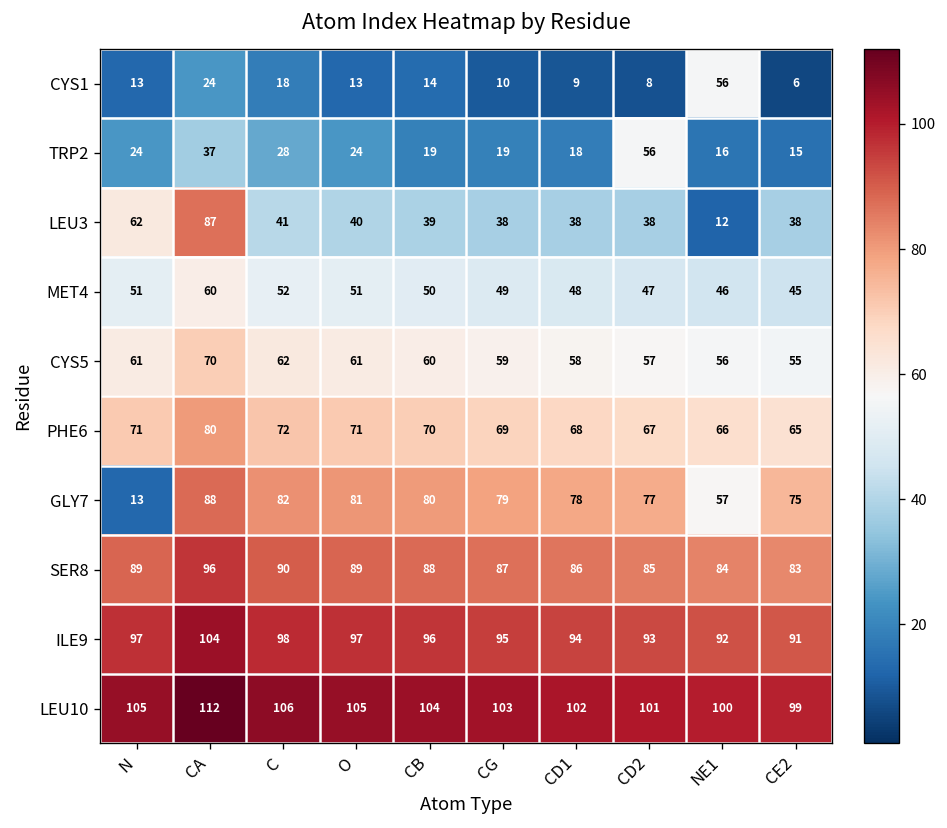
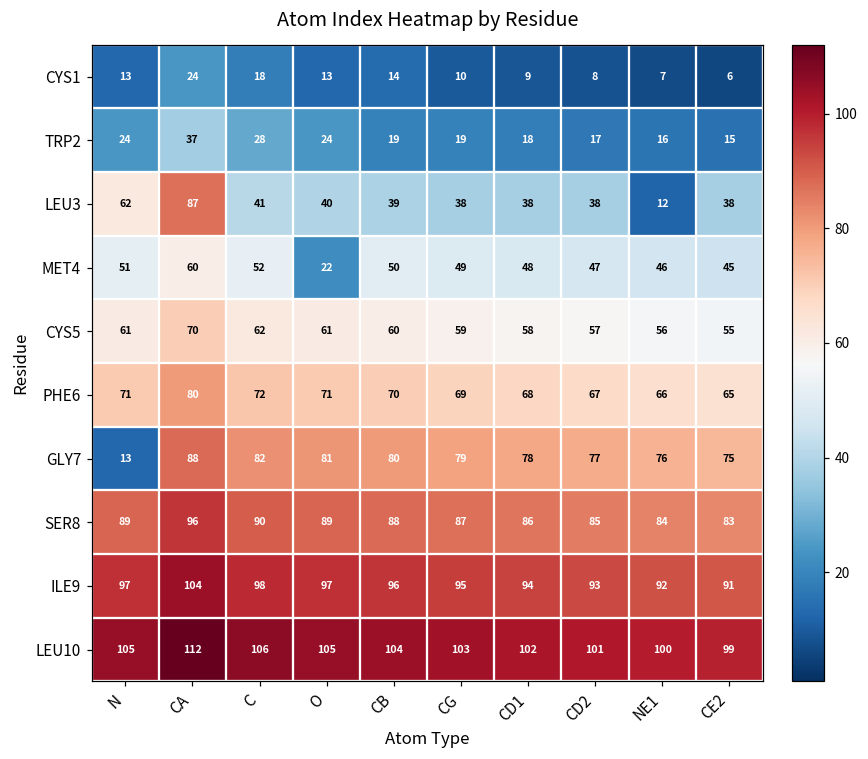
  {
    "CYS1": {
      "N": 13,
      "CA": 24,
      "C": 18,
      "O": 13,
      "CB": 14,
      "CG": 10,
      "CD1": 9,
      "CD2": 8,
-     "NE1": 56,
+     "NE1": 7,
      "CE2": 6
    },
    "TRP2": {
      "N": 24,
      "CA": 37,
      "C": 28,
      "O": 24,
      "CB": 19,
      "CG": 19,
      "CD1": 18,
-     "CD2": 56,
+     "CD2": 17,
      "NE1": 16,
      "CE2": 15
    },
    "LEU3": {
      "N": 62,
      "CA": 87,
      "C": 41,
      "O": 40,
      "CB": 39,
      "CG": 38,
      "CD1": 38,
      "CD2": 38,
      "NE1": 12,
      "CE2": 38
    },
    "MET4": {
      "N": 51,
      "CA": 60,
      "C": 52,
-     "O": 51,
+     "O": 22,
      "CB": 50,
      "CG": 49,
      "CD1": 48,
      "CD2": 47,
      "NE1": 46,
      "CE2": 45
    },
    "CYS5": {
      "N": 61,
      "CA": 70,
      "C": 62,
      "O": 61,
      "CB": 60,
      "CG": 59,
      "CD1": 58,
      "CD2": 57,
      "NE1": 56,
      "CE2": 55
    },
    "PHE6": {
      "N": 71,
      "CA": 80,
      "C": 72,
      "O": 71,
      "CB": 70,
      "CG": 69,
      "CD1": 68,
      "CD2": 67,
      "NE1": 66,
      "CE2": 65
    },
    "GLY7": {
      "N": 13,
      "CA": 88,
      "C": 82,
      "O": 81,
      "CB": 80,
      "CG": 79,
      "CD1": 78,
      "CD2": 77,
-     "NE1": 57,
+     "NE1": 76,
      "CE2": 75
    },
    "SER8": {
      "N": 89,
      "CA": 96,
      "C": 90,
      "O": 89,
      "CB": 88,
      "CG": 87,
      "CD1": 86,
      "CD2": 85,
      "NE1": 84,
      "CE2": 83
    },
    "ILE9": {
      "N": 97,
      "CA": 104,
      "C": 98,
      "O": 97,
      "CB": 96,
      "CG": 95,
      "CD1": 94,
      "CD2": 93,
      "NE1": 92,
      "CE2": 91
    },
    "LEU10": {
      "N": 105,
      "CA": 112,
      "C": 106,
      "O": 105,
      "CB": 104,
      "CG": 103,
      "CD1": 102,
      "CD2": 101,
      "NE1": 100,
      "CE2": 99
    }
  }
